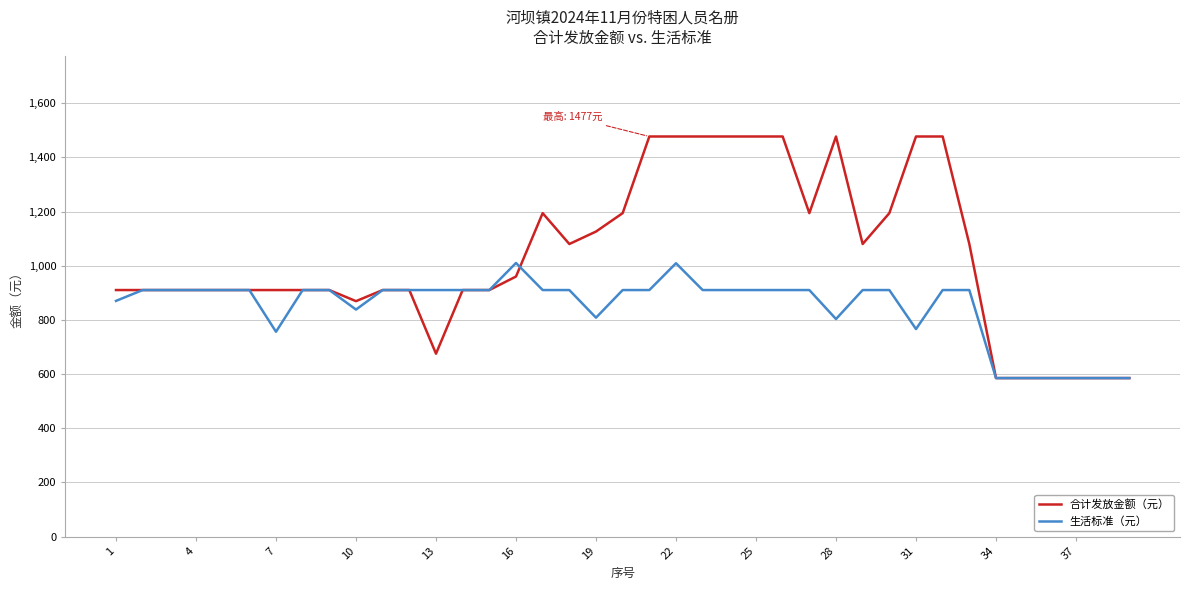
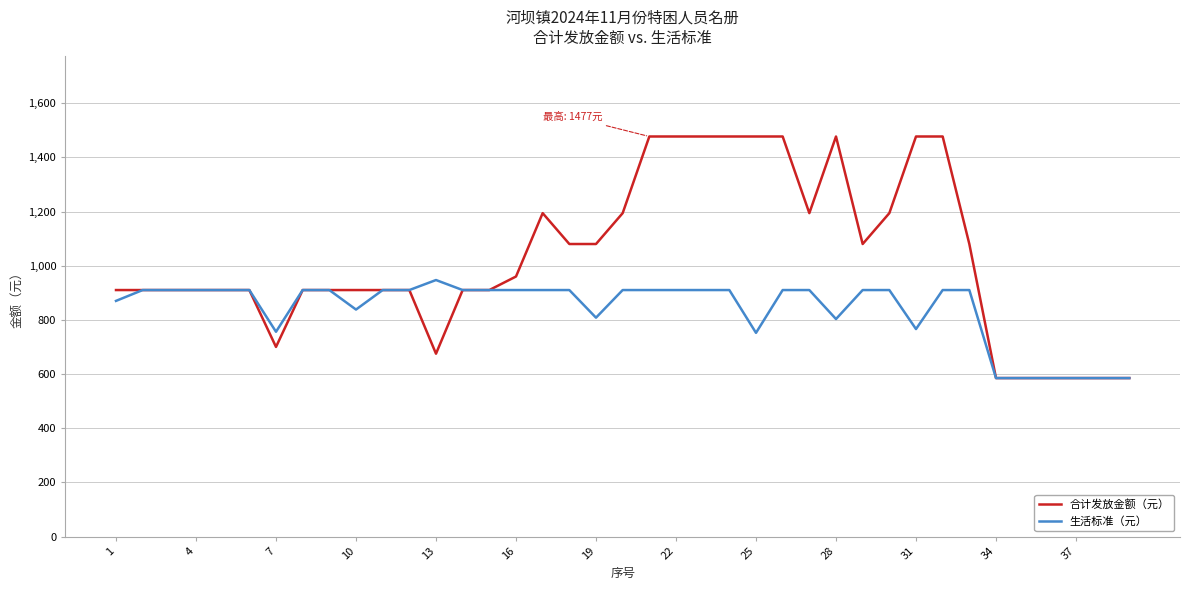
  {
    "合计发放金额（元）": {
      "1": "910",
-     "7": "910",
-     "10": "870",
+     "7": "700",
+     "10": "910",
      "13": "680",
      "16": "960",
-     "19": "1,130",
+     "19": "1,080",
      "22": "1,480",
      "25": "1,480",
      "28": "1,480",
      "31": "1,480"
    },
    "生活标准（元）": {
      "1": "870",
      "7": "760",
      "10": "840",
-     "13": "910",
-     "16": "1,010",
+     "13": "950",
+     "16": "910",
      "19": "810",
-     "22": "1,010",
-     "25": "910",
+     "22": "910",
+     "25": "750",
      "28": "800",
      "31": "770"
    }
  }
